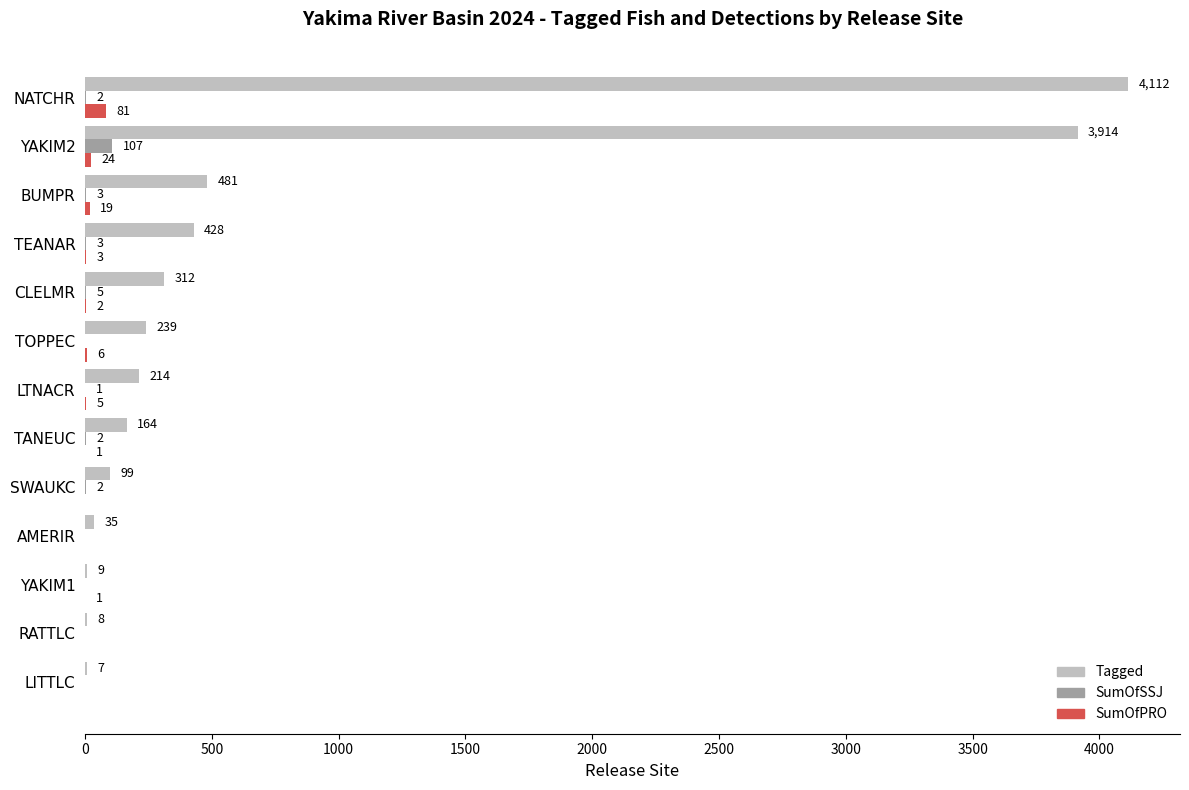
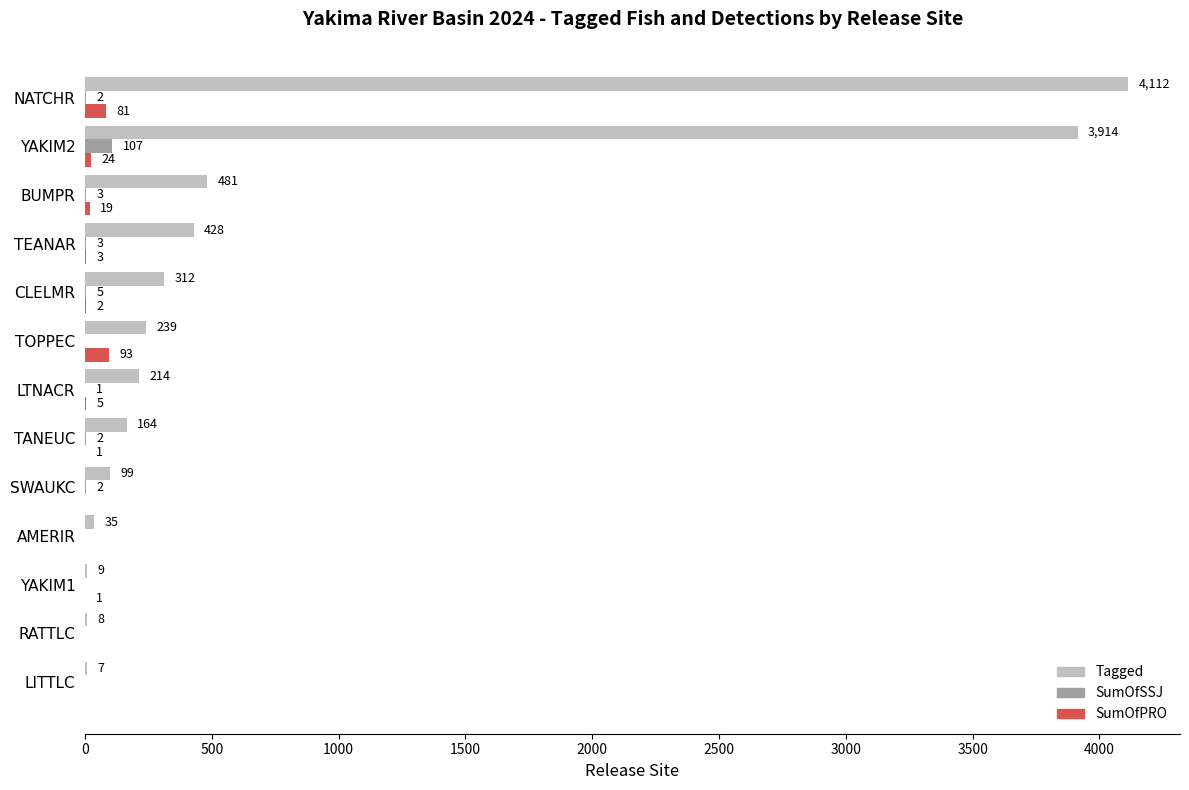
  {
    "SumOfPRO": {
      "NATCHR": 81,
      "YAKIM2": 24,
      "BUMPR": 19,
      "TEANAR": 3,
      "CLELMR": 2,
-     "TOPPEC": 6,
+     "TOPPEC": 93,
      "LTNACR": 5,
      "TANEUC": 1,
      "YAKIM1": 1
    }
  }
